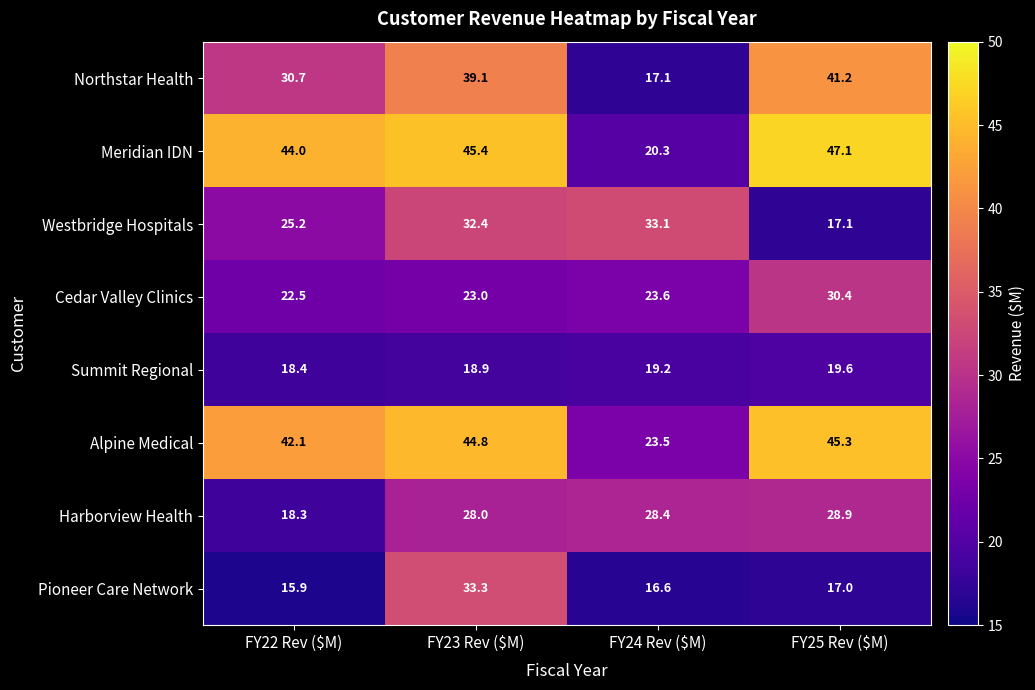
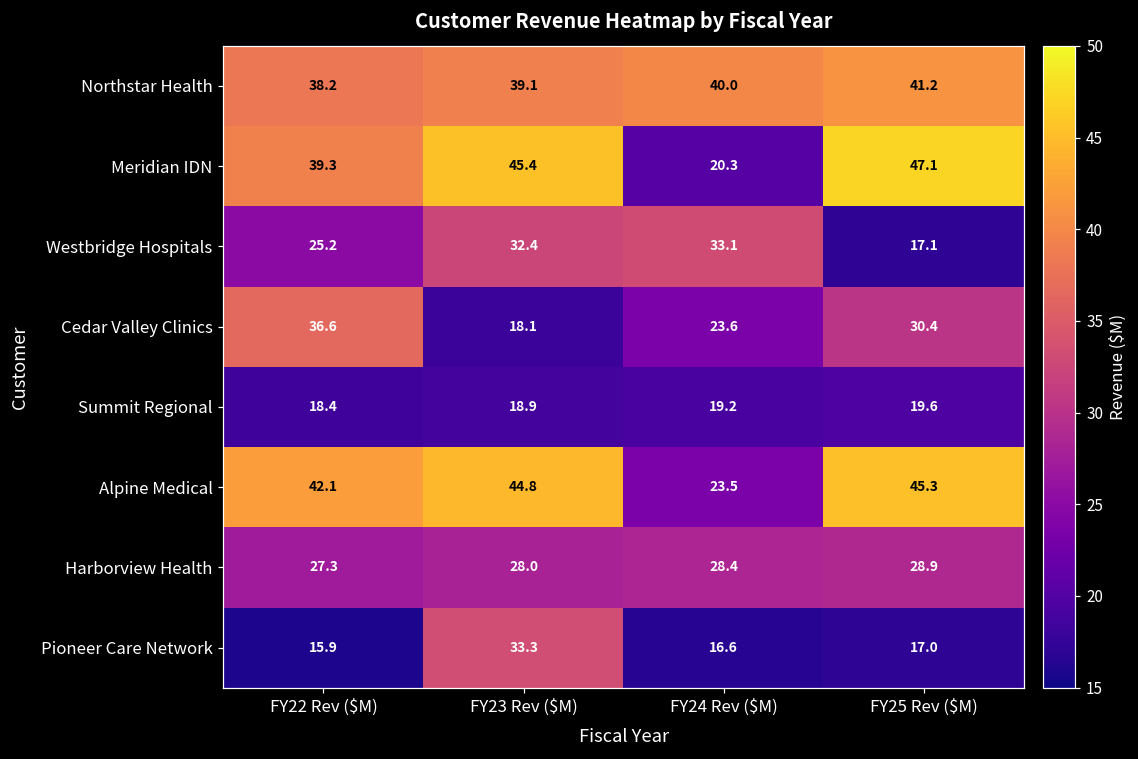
  {
    "Northstar Health": {
-     "FY22 Rev ($M)": 30.7,
+     "FY22 Rev ($M)": 38.2,
      "FY23 Rev ($M)": 39.1,
-     "FY24 Rev ($M)": 17.1,
+     "FY24 Rev ($M)": 40.0,
      "FY25 Rev ($M)": 41.2
    },
    "Meridian IDN": {
-     "FY22 Rev ($M)": 44.0,
+     "FY22 Rev ($M)": 39.3,
      "FY23 Rev ($M)": 45.4,
      "FY24 Rev ($M)": 20.3,
      "FY25 Rev ($M)": 47.1
    },
    "Westbridge Hospitals": {
      "FY22 Rev ($M)": 25.2,
      "FY23 Rev ($M)": 32.4,
      "FY24 Rev ($M)": 33.1,
      "FY25 Rev ($M)": 17.1
    },
    "Cedar Valley Clinics": {
-     "FY22 Rev ($M)": 22.5,
-     "FY23 Rev ($M)": 23.0,
+     "FY22 Rev ($M)": 36.6,
+     "FY23 Rev ($M)": 18.1,
      "FY24 Rev ($M)": 23.6,
      "FY25 Rev ($M)": 30.4
    },
    "Summit Regional": {
      "FY22 Rev ($M)": 18.4,
      "FY23 Rev ($M)": 18.9,
      "FY24 Rev ($M)": 19.2,
      "FY25 Rev ($M)": 19.6
    },
    "Alpine Medical": {
      "FY22 Rev ($M)": 42.1,
      "FY23 Rev ($M)": 44.8,
      "FY24 Rev ($M)": 23.5,
      "FY25 Rev ($M)": 45.3
    },
    "Harborview Health": {
-     "FY22 Rev ($M)": 18.3,
+     "FY22 Rev ($M)": 27.3,
      "FY23 Rev ($M)": 28.0,
      "FY24 Rev ($M)": 28.4,
      "FY25 Rev ($M)": 28.9
    },
    "Pioneer Care Network": {
      "FY22 Rev ($M)": 15.9,
      "FY23 Rev ($M)": 33.3,
      "FY24 Rev ($M)": 16.6,
      "FY25 Rev ($M)": 17.0
    }
  }
